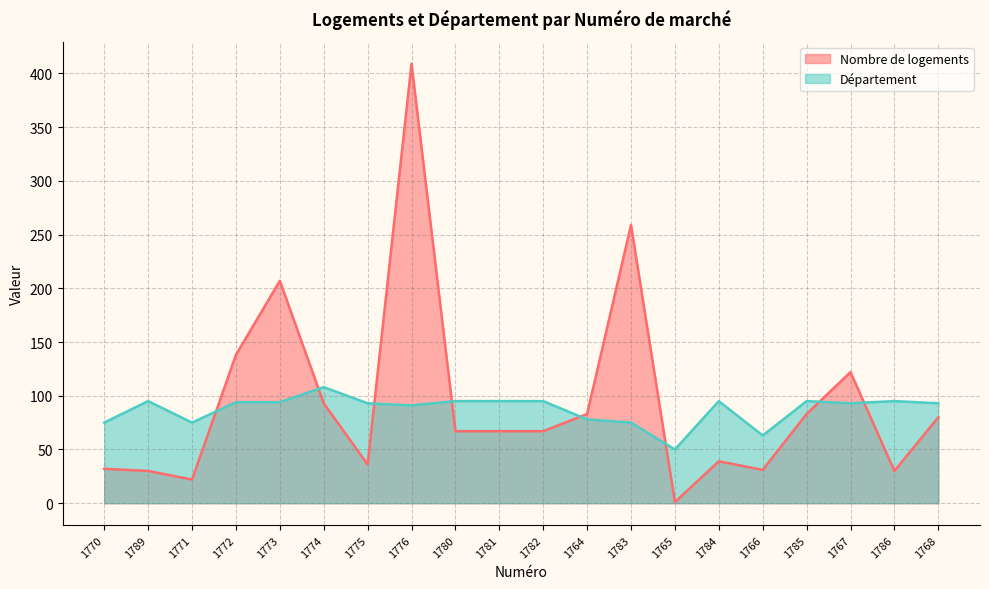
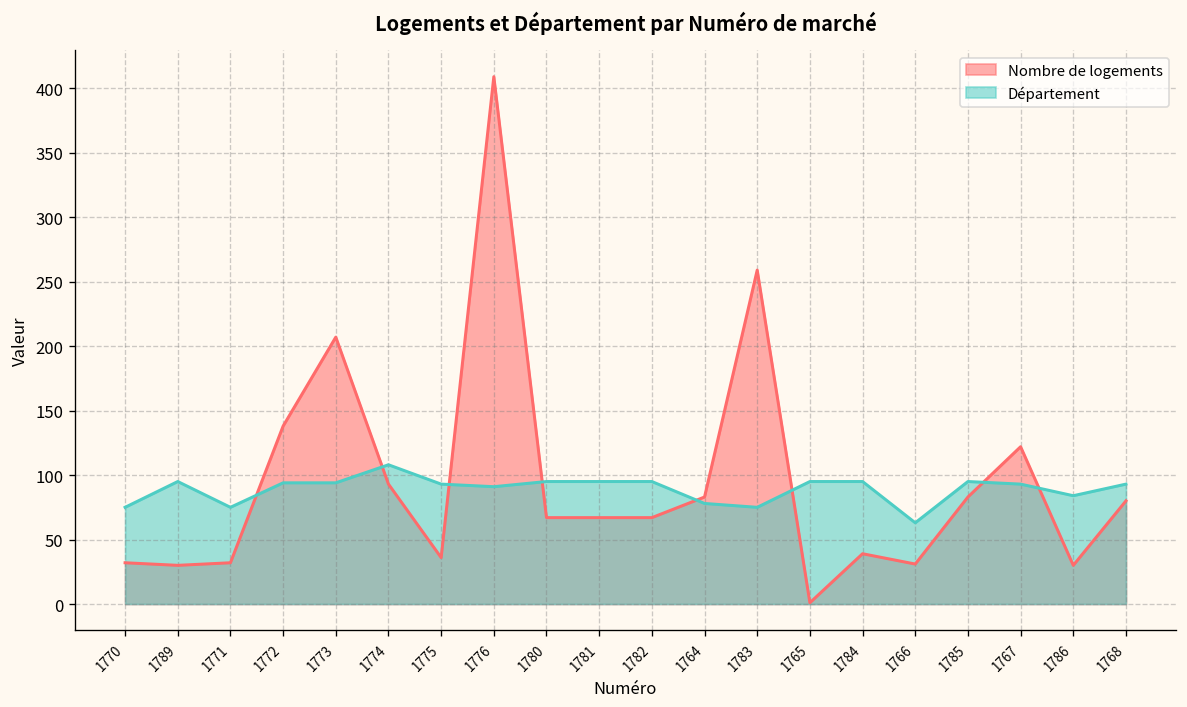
  {
    "Nombre de logements": {
      "1770": 32,
      "1789": 30,
-     "1771": 22,
+     "1771": 32,
      "1772": 138,
      "1773": 207,
      "1774": 93,
      "1775": 36,
      "1776": 409,
      "1780": 67,
      "1781": 67,
      "1782": 67,
      "1764": 83,
      "1783": 259,
      "1765": 1,
      "1784": 39,
      "1766": 31,
      "1785": 83,
      "1767": 122,
      "1786": 30,
      "1768": 80
    },
    "Département": {
      "1770": 75,
      "1789": 95,
      "1771": 75,
      "1772": 94,
      "1773": 94,
      "1774": 108,
      "1775": 93,
      "1776": 91,
      "1780": 95,
      "1781": 95,
      "1782": 95,
      "1764": 78,
      "1783": 75,
-     "1765": 50,
+     "1765": 95,
      "1784": 95,
      "1766": 63,
      "1785": 95,
      "1767": 93,
-     "1786": 95,
+     "1786": 84,
      "1768": 93
    }
  }
